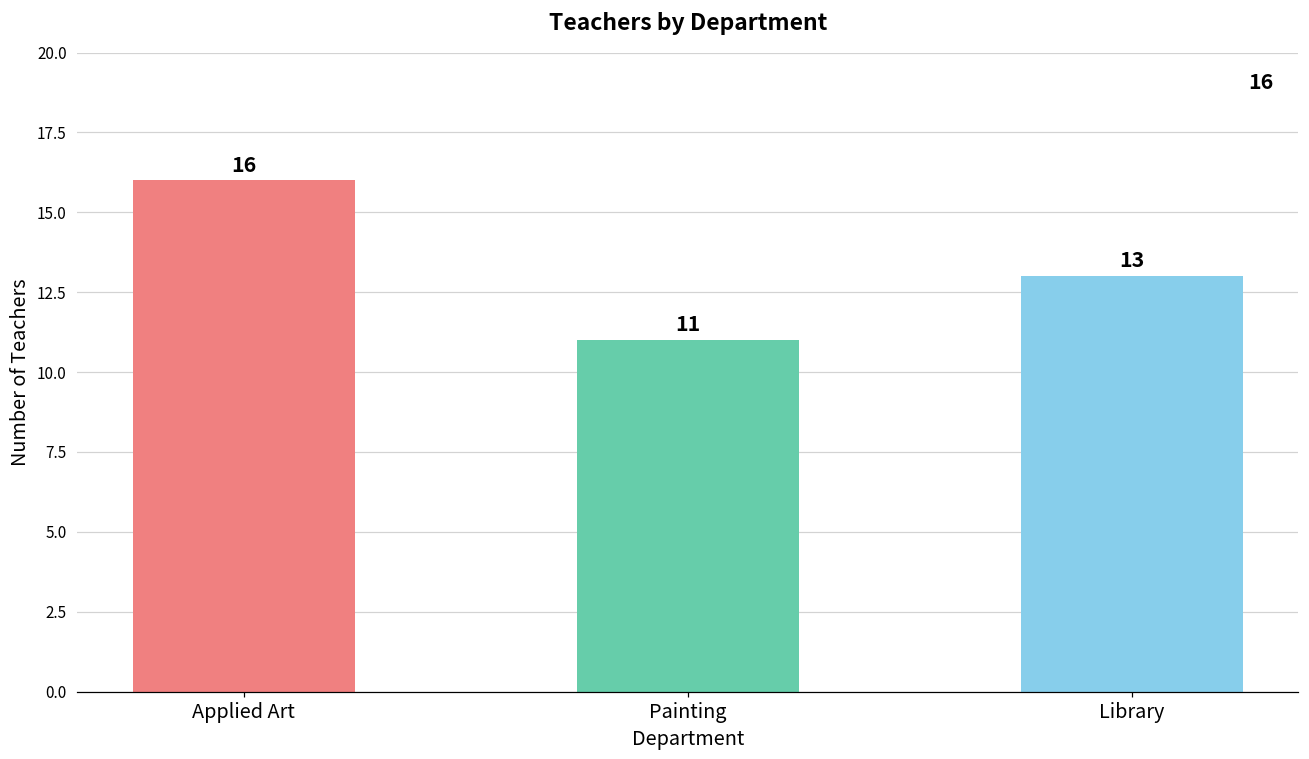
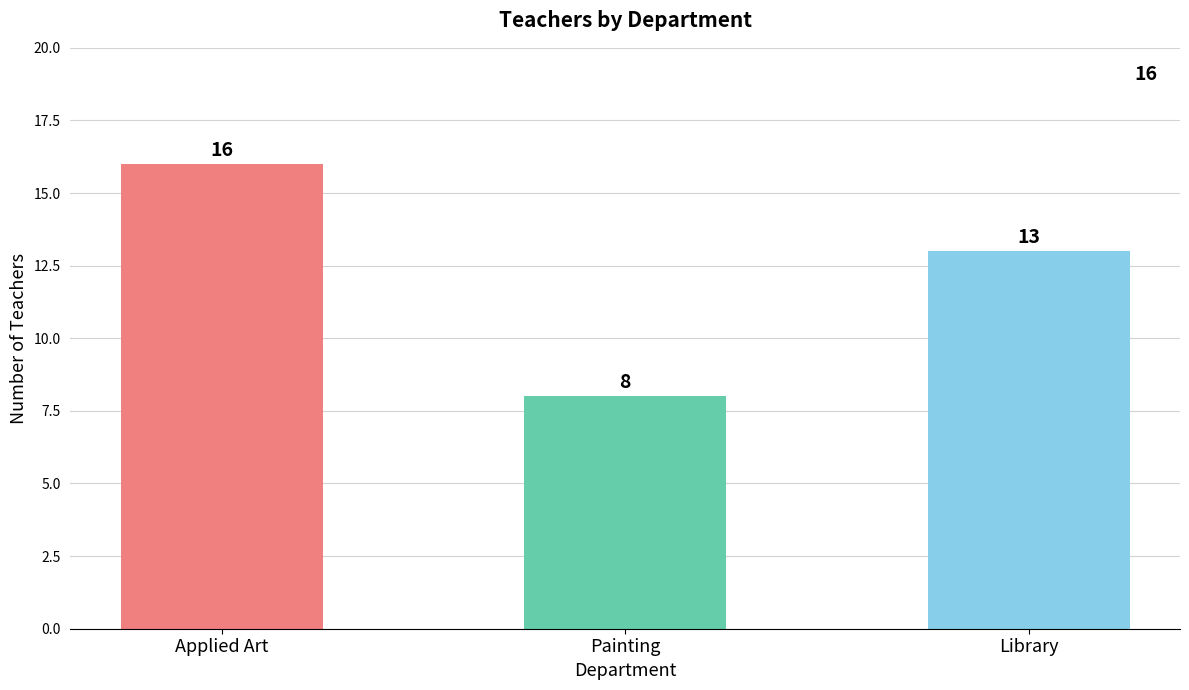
  {
    "Applied Art": 16,
-   "Painting": 11,
+   "Painting": 8,
    "Library": 13
  }
